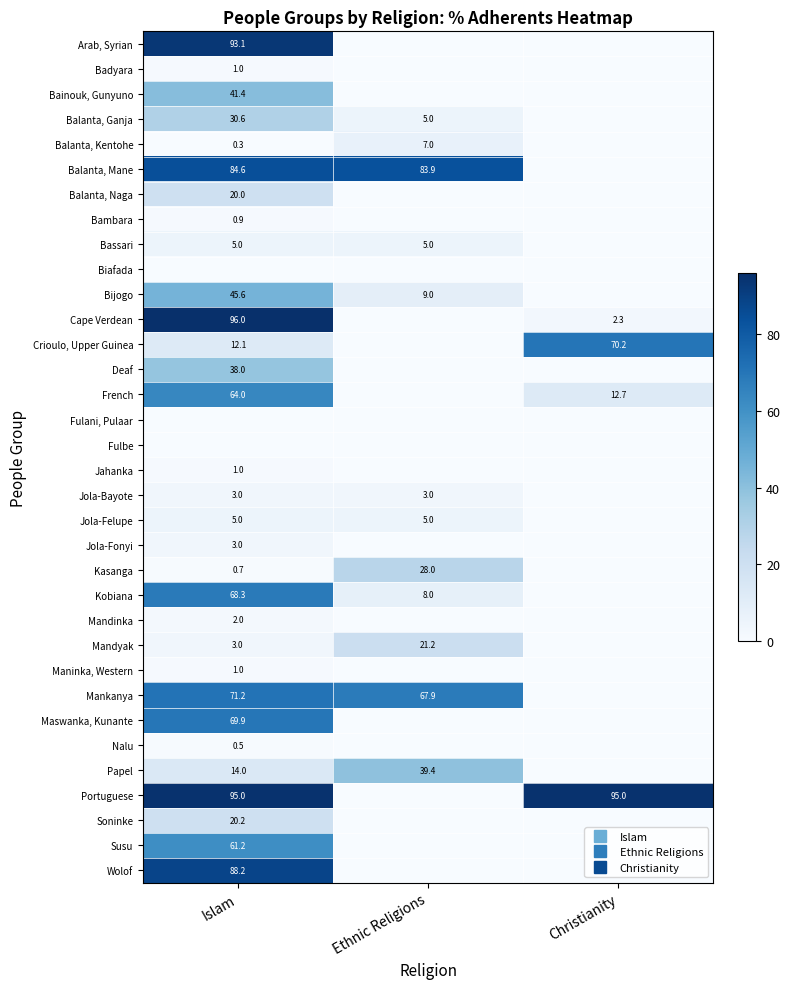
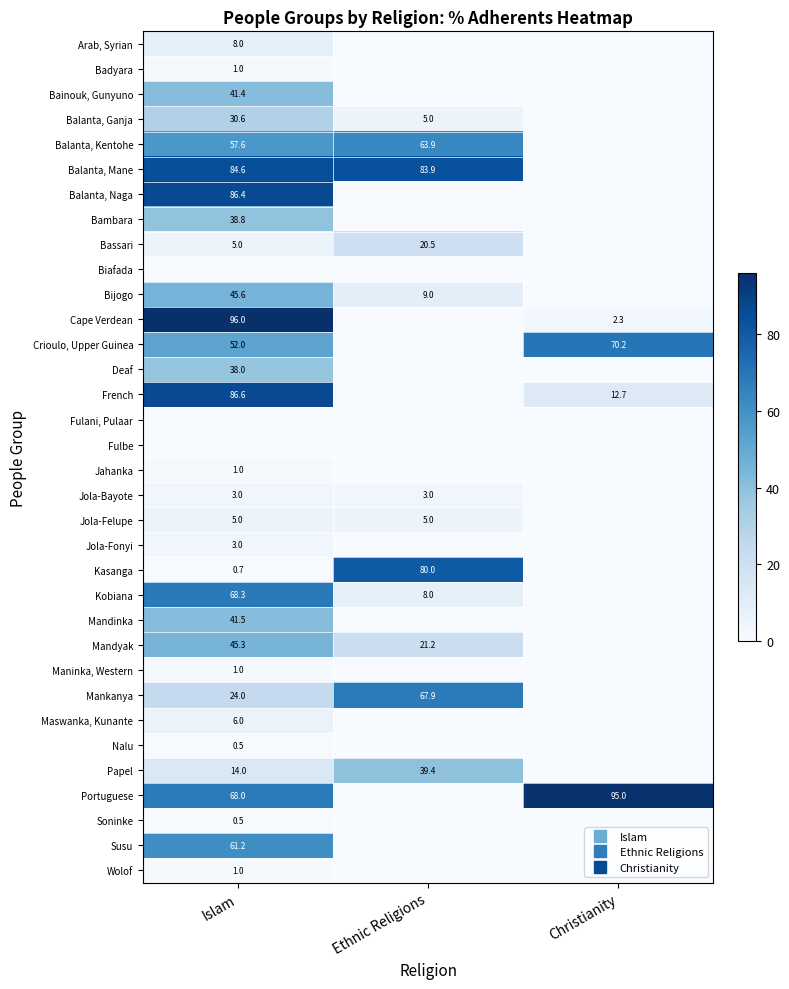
  {
    "Arab, Syrian": {
-     "Islam": 93.1
+     "Islam": 8.0
    },
    "Badyara": {
      "Islam": 1.0
    },
    "Bainouk, Gunyuno": {
      "Islam": 41.4
    },
    "Balanta, Ganja": {
      "Islam": 30.6,
      "Ethnic Religions": 5.0
    },
    "Balanta, Kentohe": {
-     "Islam": 0.3,
-     "Ethnic Religions": 7.0
+     "Islam": 57.6,
+     "Ethnic Religions": 63.9
    },
    "Balanta, Mane": {
      "Islam": 84.6,
      "Ethnic Religions": 83.9
    },
    "Balanta, Naga": {
-     "Islam": 20.0
+     "Islam": 86.4
    },
    "Bambara": {
-     "Islam": 0.9
+     "Islam": 38.8
    },
    "Bassari": {
      "Islam": 5.0,
-     "Ethnic Religions": 5.0
+     "Ethnic Religions": 20.5
    },
    "Bijogo": {
      "Islam": 45.6,
      "Ethnic Religions": 9.0
    },
    "Cape Verdean": {
      "Islam": 96.0,
      "Christianity": 2.3
    },
    "Crioulo, Upper Guinea": {
-     "Islam": 12.1,
+     "Islam": 52.0,
      "Christianity": 70.2
    },
    "Deaf": {
      "Islam": 38.0
    },
    "French": {
-     "Islam": 64.0,
+     "Islam": 86.6,
      "Christianity": 12.7
    },
    "Jahanka": {
      "Islam": 1.0
    },
    "Jola-Bayote": {
      "Islam": 3.0,
      "Ethnic Religions": 3.0
    },
    "Jola-Felupe": {
      "Islam": 5.0,
      "Ethnic Religions": 5.0
    },
    "Jola-Fonyi": {
      "Islam": 3.0
    },
    "Kasanga": {
      "Islam": 0.7,
-     "Ethnic Religions": 28.0
+     "Ethnic Religions": 80.0
    },
    "Kobiana": {
      "Islam": 68.3,
      "Ethnic Religions": 8.0
    },
    "Mandinka": {
-     "Islam": 2.0
+     "Islam": 41.5
    },
    "Mandyak": {
-     "Islam": 3.0,
+     "Islam": 45.3,
      "Ethnic Religions": 21.2
    },
    "Maninka, Western": {
      "Islam": 1.0
    },
    "Mankanya": {
-     "Islam": 71.2,
+     "Islam": 24.0,
      "Ethnic Religions": 67.9
    },
    "Maswanka, Kunante": {
-     "Islam": 69.9
+     "Islam": 6.0
    },
    "Nalu": {
      "Islam": 0.5
    },
    "Papel": {
      "Islam": 14.0,
      "Ethnic Religions": 39.4
    },
    "Portuguese": {
-     "Islam": 95.0,
+     "Islam": 68.0,
      "Christianity": 95.0
    },
    "Soninke": {
-     "Islam": 20.2
+     "Islam": 0.5
    },
    "Susu": {
      "Islam": 61.2
    },
    "Wolof": {
-     "Islam": 88.2
+     "Islam": 1.0
    }
  }
